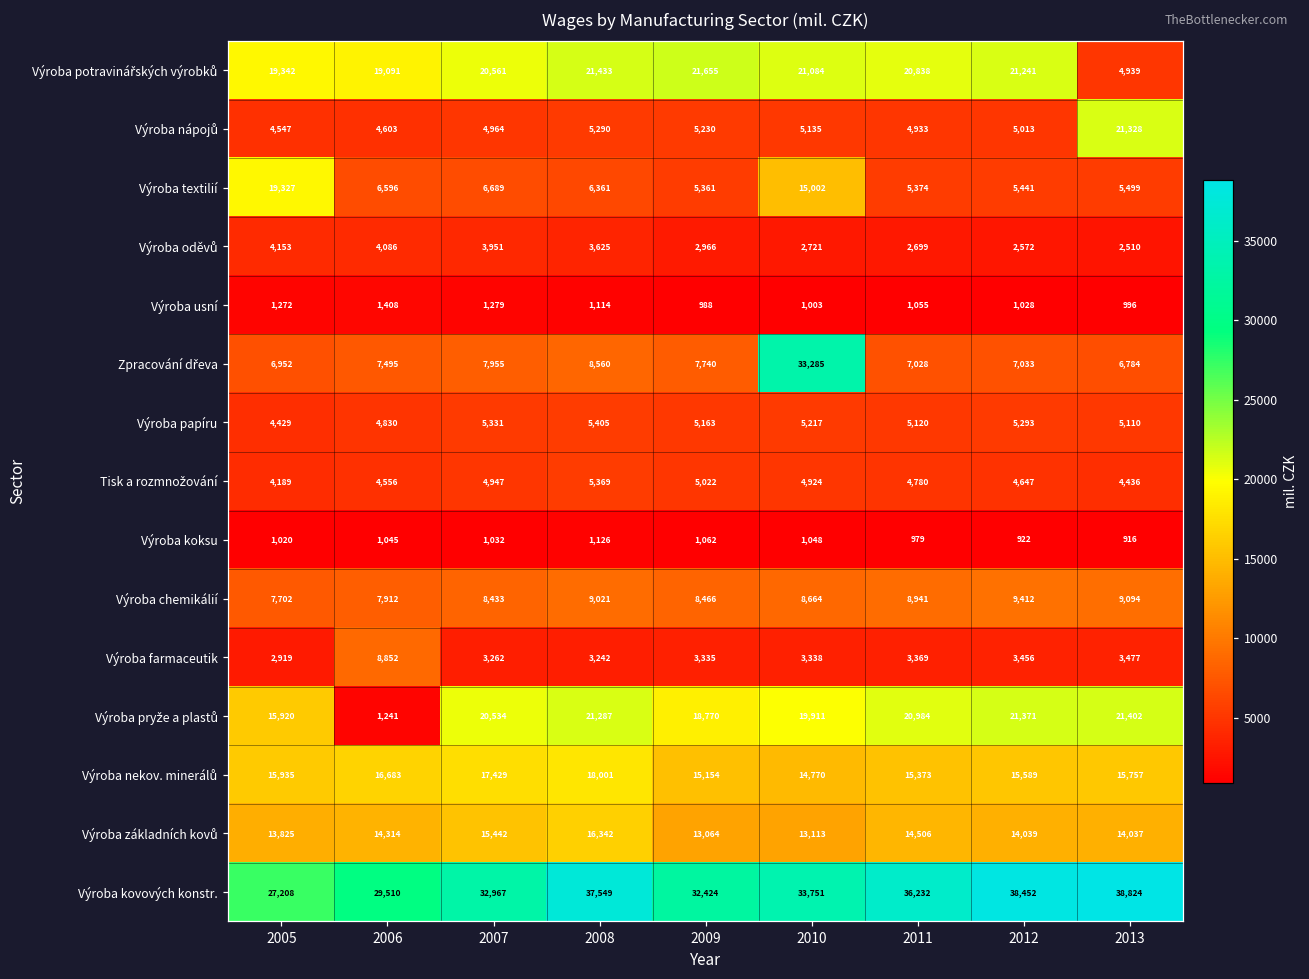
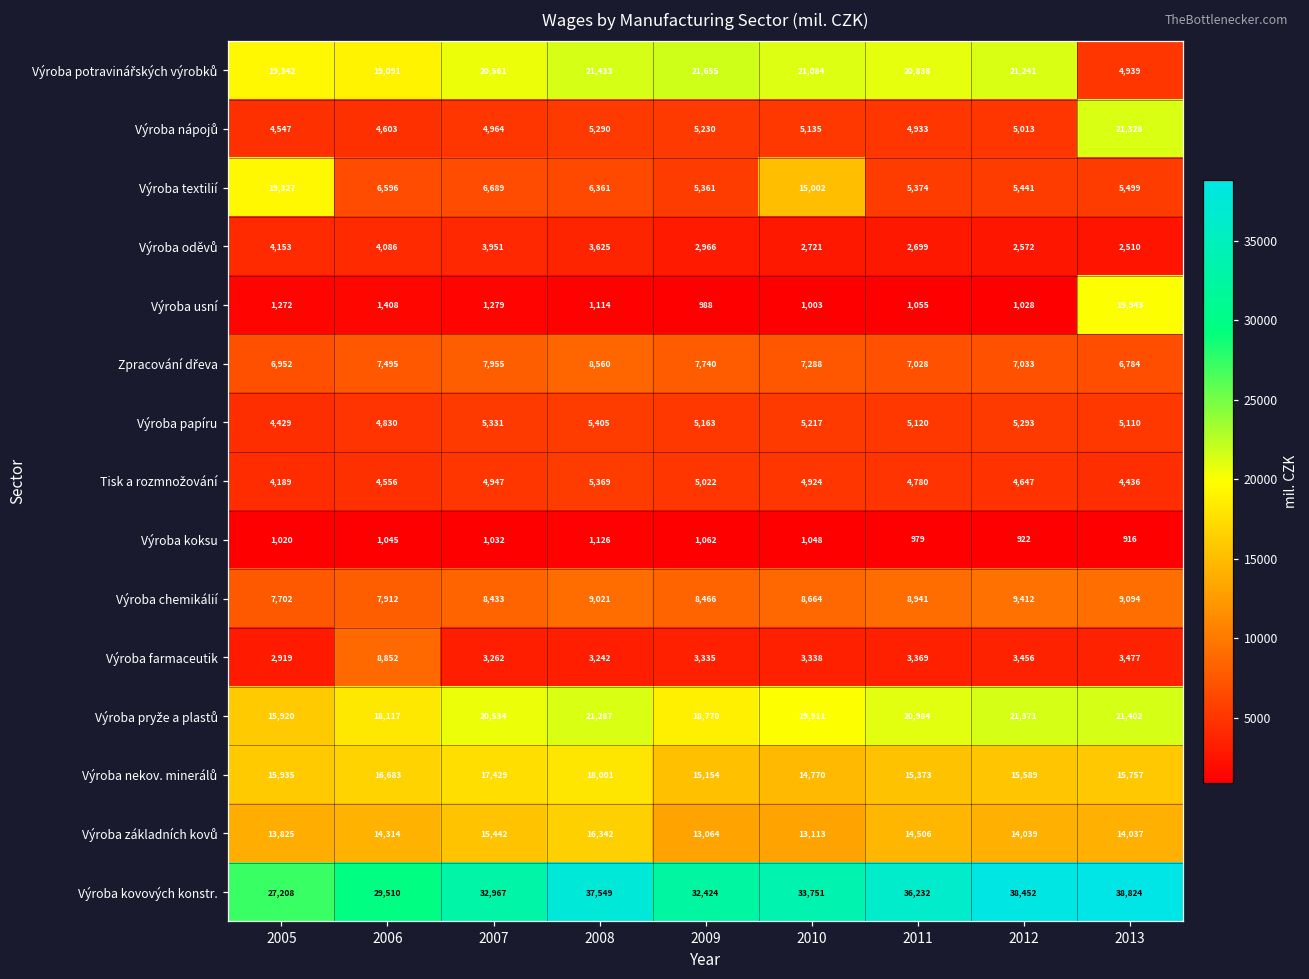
  {
    "Výroba potravinářských výrobků": {
      "2005": "19,342",
      "2006": "19,091",
      "2007": "20,561",
      "2008": "21,433",
      "2009": "21,655",
      "2010": "21,084",
      "2011": "20,838",
      "2012": "21,241",
      "2013": "4,939"
    },
    "Výroba nápojů": {
      "2005": "4,547",
      "2006": "4,603",
      "2007": "4,964",
      "2008": "5,290",
      "2009": "5,230",
      "2010": "5,135",
      "2011": "4,933",
      "2012": "5,013",
      "2013": "21,328"
    },
    "Výroba textilií": {
      "2005": "19,327",
      "2006": "6,596",
      "2007": "6,689",
      "2008": "6,361",
      "2009": "5,361",
      "2010": "15,002",
      "2011": "5,374",
      "2012": "5,441",
      "2013": "5,499"
    },
    "Výroba oděvů": {
      "2005": "4,153",
      "2006": "4,086",
      "2007": "3,951",
      "2008": "3,625",
      "2009": "2,966",
      "2010": "2,721",
      "2011": "2,699",
      "2012": "2,572",
      "2013": "2,510"
    },
    "Výroba usní": {
      "2005": "1,272",
      "2006": "1,408",
      "2007": "1,279",
      "2008": "1,114",
      "2009": "988",
      "2010": "1,003",
      "2011": "1,055",
      "2012": "1,028",
-     "2013": "996"
+     "2013": "19,943"
    },
    "Zpracování dřeva": {
      "2005": "6,952",
      "2006": "7,495",
      "2007": "7,955",
      "2008": "8,560",
      "2009": "7,740",
-     "2010": "33,285",
+     "2010": "7,288",
      "2011": "7,028",
      "2012": "7,033",
      "2013": "6,784"
    },
    "Výroba papíru": {
      "2005": "4,429",
      "2006": "4,830",
      "2007": "5,331",
      "2008": "5,405",
      "2009": "5,163",
      "2010": "5,217",
      "2011": "5,120",
      "2012": "5,293",
      "2013": "5,110"
    },
    "Tisk a rozmnožování": {
      "2005": "4,189",
      "2006": "4,556",
      "2007": "4,947",
      "2008": "5,369",
      "2009": "5,022",
      "2010": "4,924",
      "2011": "4,780",
      "2012": "4,647",
      "2013": "4,436"
    },
    "Výroba koksu": {
      "2005": "1,020",
      "2006": "1,045",
      "2007": "1,032",
      "2008": "1,126",
      "2009": "1,062",
      "2010": "1,048",
      "2011": "979",
      "2012": "922",
      "2013": "916"
    },
    "Výroba chemikálií": {
      "2005": "7,702",
      "2006": "7,912",
      "2007": "8,433",
      "2008": "9,021",
      "2009": "8,466",
      "2010": "8,664",
      "2011": "8,941",
      "2012": "9,412",
      "2013": "9,094"
    },
    "Výroba farmaceutik": {
      "2005": "2,919",
      "2006": "8,852",
      "2007": "3,262",
      "2008": "3,242",
      "2009": "3,335",
      "2010": "3,338",
      "2011": "3,369",
      "2012": "3,456",
      "2013": "3,477"
    },
    "Výroba pryže a plastů": {
      "2005": "15,920",
-     "2006": "1,241",
+     "2006": "18,117",
      "2007": "20,534",
      "2008": "21,287",
      "2009": "18,770",
      "2010": "19,911",
      "2011": "20,984",
      "2012": "21,371",
      "2013": "21,402"
    },
    "Výroba nekov. minerálů": {
      "2005": "15,935",
      "2006": "16,683",
      "2007": "17,429",
      "2008": "18,001",
      "2009": "15,154",
      "2010": "14,770",
      "2011": "15,373",
      "2012": "15,589",
      "2013": "15,757"
    },
    "Výroba základních kovů": {
      "2005": "13,825",
      "2006": "14,314",
      "2007": "15,442",
      "2008": "16,342",
      "2009": "13,064",
      "2010": "13,113",
      "2011": "14,506",
      "2012": "14,039",
      "2013": "14,037"
    },
    "Výroba kovových konstr.": {
      "2005": "27,208",
      "2006": "29,510",
      "2007": "32,967",
      "2008": "37,549",
      "2009": "32,424",
      "2010": "33,751",
      "2011": "36,232",
      "2012": "38,452",
      "2013": "38,824"
    }
  }
